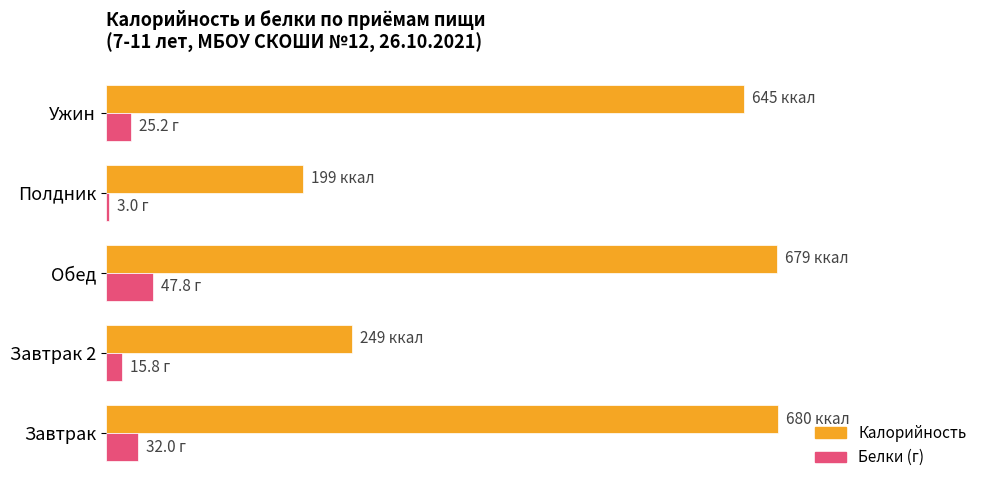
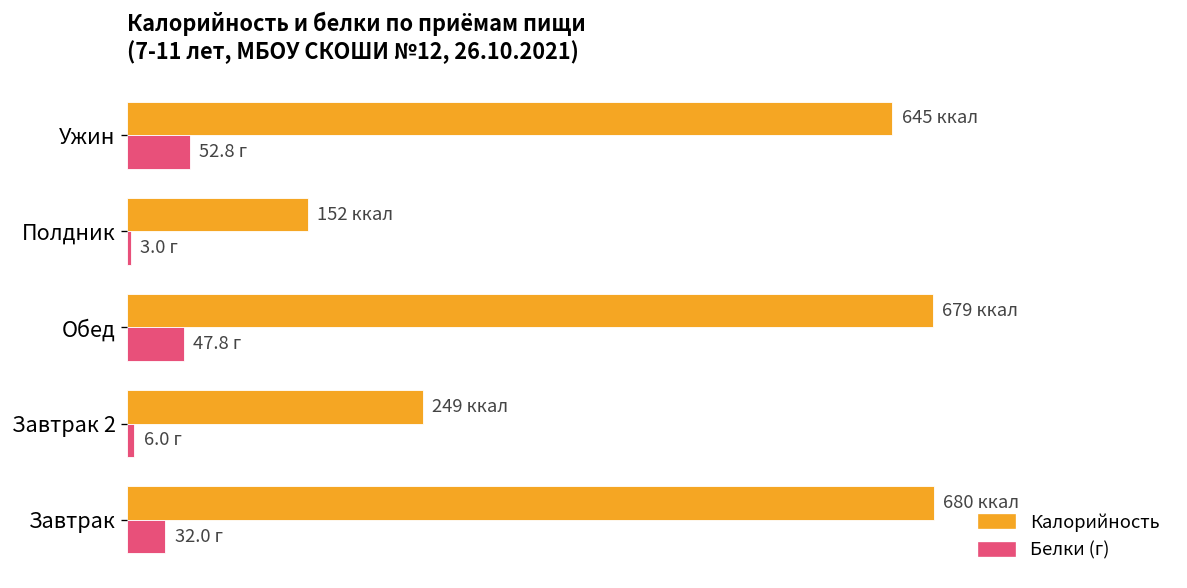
  {
    "Калорийность": {
      "Ужин": 645,
-     "Полдник": 199,
+     "Полдник": 152,
      "Обед": 679,
      "Завтрак 2": 249,
      "Завтрак": 680
    },
    "Белки (г)": {
-     "Ужин": 25.2,
+     "Ужин": 52.8,
      "Полдник": 3.0,
      "Обед": 47.8,
-     "Завтрак 2": 15.8,
+     "Завтрак 2": 6.0,
      "Завтрак": 32.0
    }
  }
